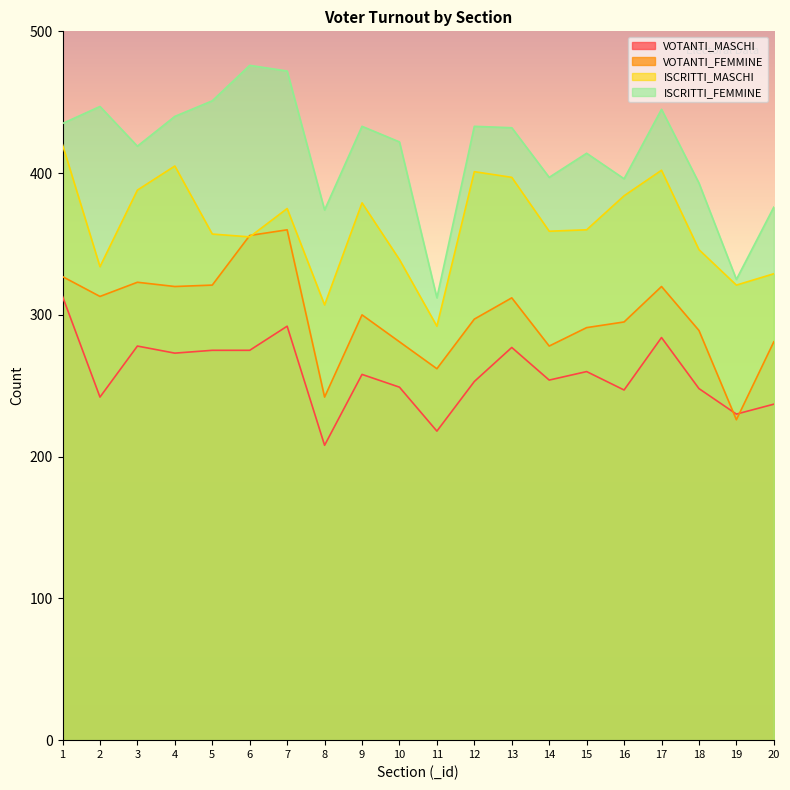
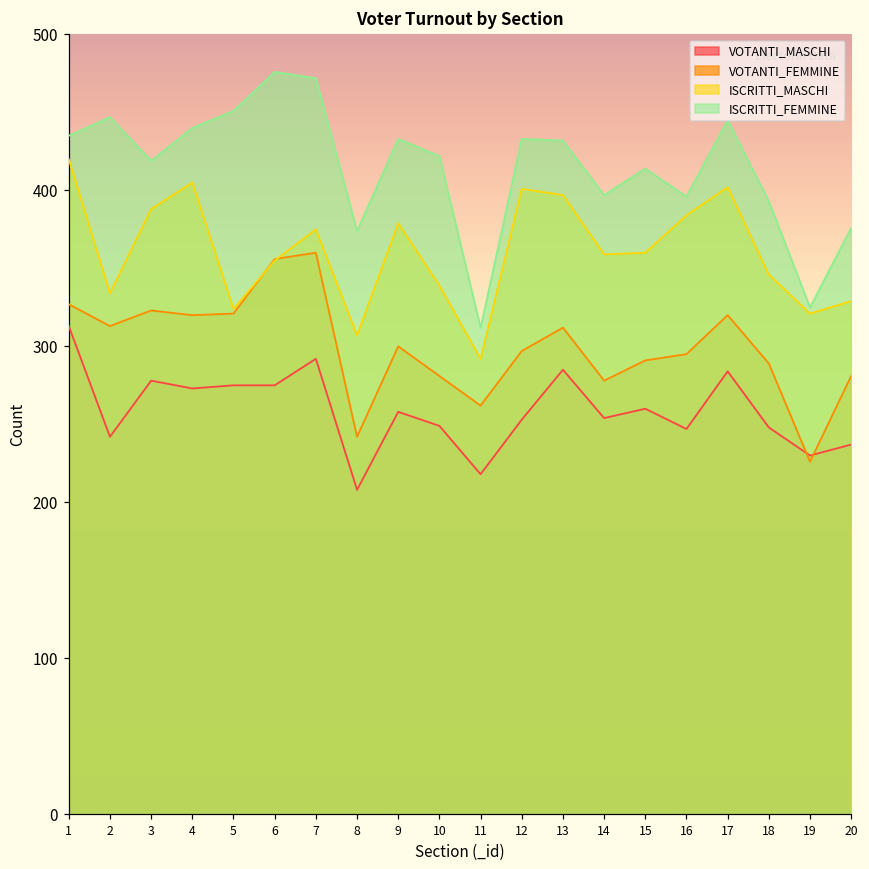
  {
    "VOTANTI_MASCHI": {
      "1": 313,
      "2": 242,
      "3": 278,
      "4": 273,
      "5": 275,
      "6": 275,
      "7": 292,
      "8": 208,
      "9": 258,
      "10": 249,
      "11": 218,
      "12": 253,
-     "13": 277,
+     "13": 285,
      "14": 254,
      "15": 260,
      "16": 247,
      "17": 284,
      "18": 248,
      "19": 230,
      "20": 237
    },
    "VOTANTI_FEMMINE": {
      "1": 327,
      "2": 313,
      "3": 323,
      "4": 320,
      "5": 321,
      "7": 360,
      "8": 242,
      "9": 300,
      "10": 281,
      "11": 262,
      "12": 297,
      "13": 312,
      "14": 278,
      "15": 291,
      "16": 295,
      "17": 320,
      "18": 289,
      "19": 226,
      "20": 281
    },
    "ISCRITTI_MASCHI": {
      "1": 420,
      "2": 334,
      "3": 388,
      "4": 405,
-     "5": 357,
+     "5": 324,
      "7": 375,
      "8": 307,
      "9": 379,
      "10": 339,
      "11": 292,
      "12": 401,
      "13": 397,
      "14": 359,
      "15": 360,
      "16": 384,
      "17": 402,
      "18": 346,
      "19": 321,
      "20": 329
    },
    "ISCRITTI_FEMMINE": {
      "1": 435,
      "2": 447,
      "3": 419,
      "4": 440,
      "5": 451,
      "6": 476,
      "7": 472,
      "8": 374,
      "9": 433,
      "10": 422,
      "11": 312,
      "12": 433,
      "13": 432,
      "14": 397,
      "15": 414,
      "16": 396,
      "17": 445,
      "18": 393,
      "19": 325,
      "20": 376
    }
  }
